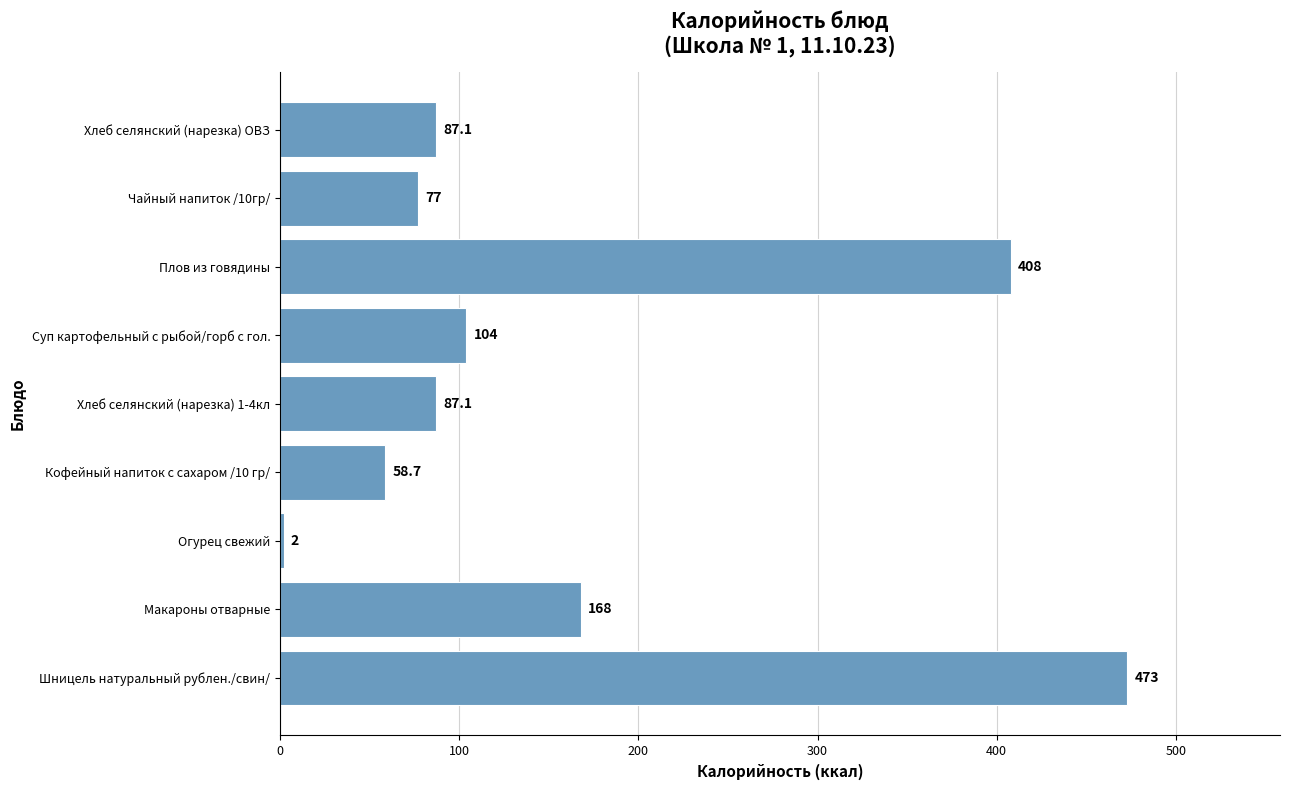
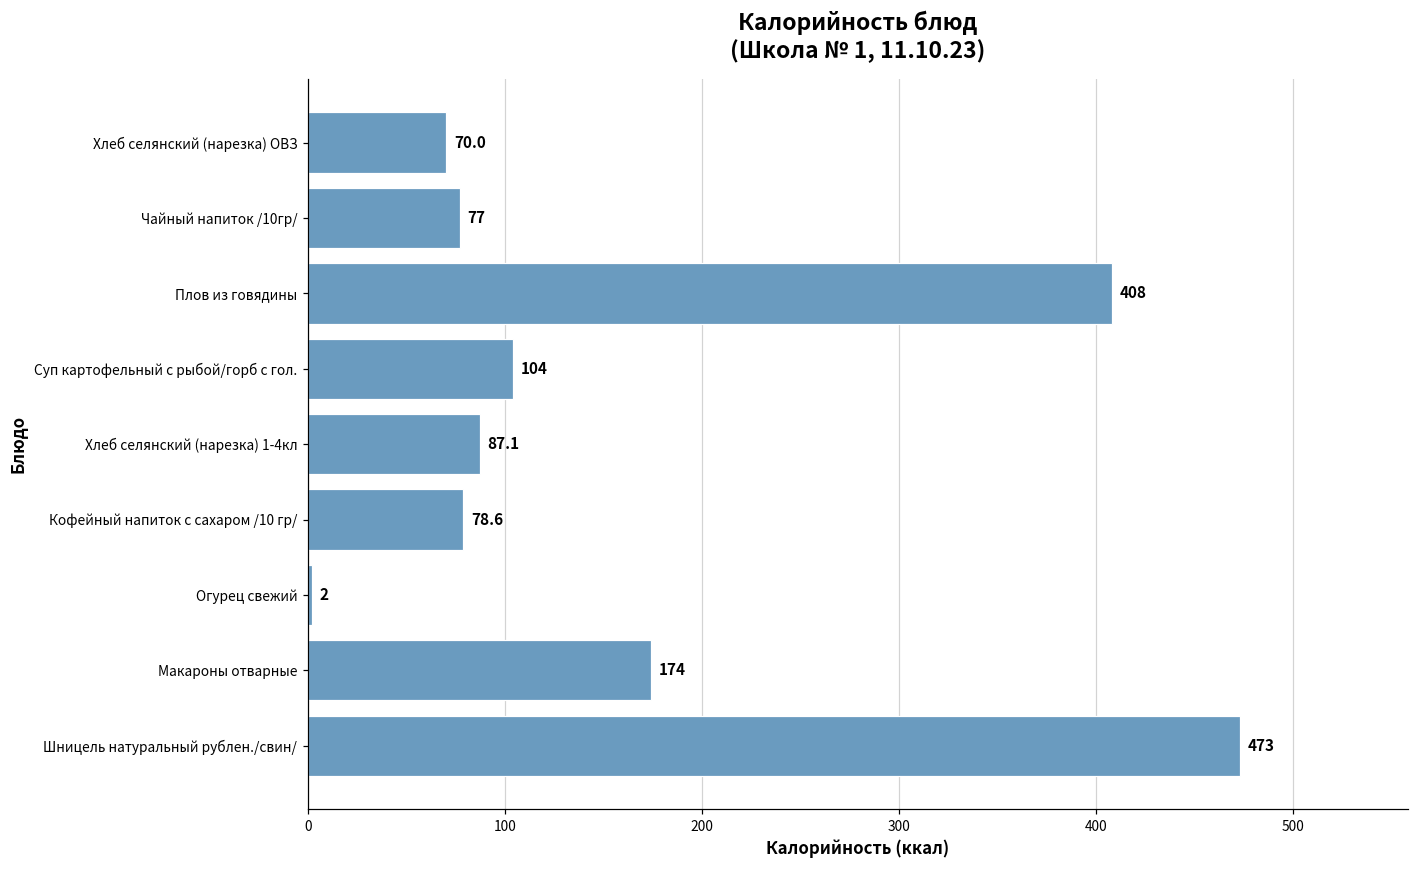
  {
-   "Хлеб селянский (нарезка) ОВЗ": 87.1,
+   "Хлеб селянский (нарезка) ОВЗ": 70.0,
    "Чайный напиток /10гр/": 77,
    "Плов из говядины": 408,
    "Суп картофельный с рыбой/горб с гол.": 104,
    "Хлеб селянский (нарезка) 1-4кл": 87.1,
-   "Кофейный напиток с сахаром /10 гр/": 58.7,
+   "Кофейный напиток с сахаром /10 гр/": 78.6,
    "Огурец свежий": 2,
-   "Макароны отварные": 168,
+   "Макароны отварные": 174,
    "Шницель натуральный рублен./свин/": 473
  }
